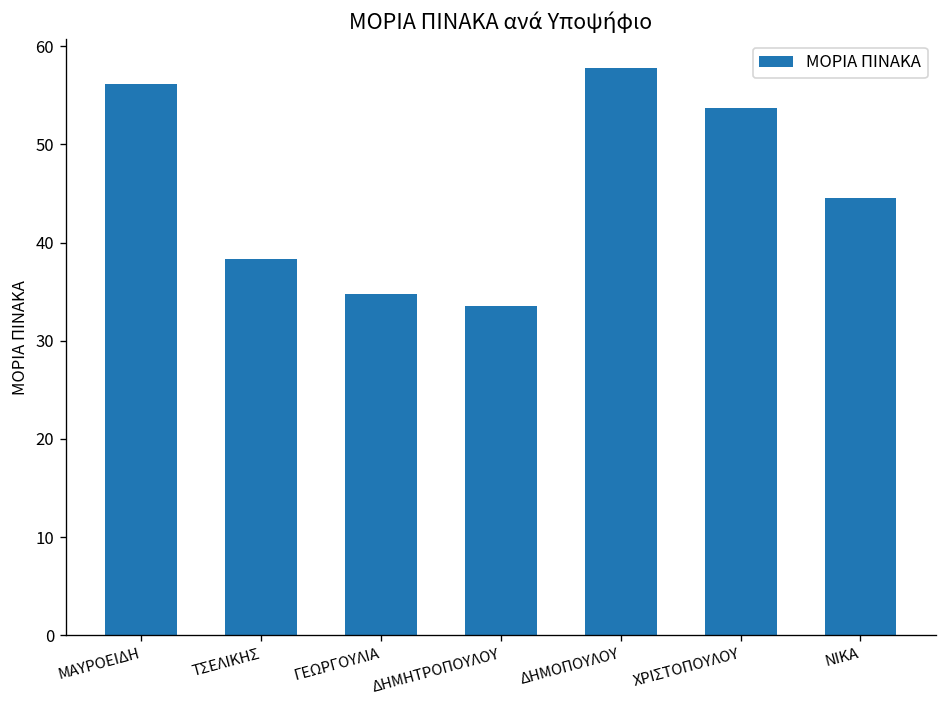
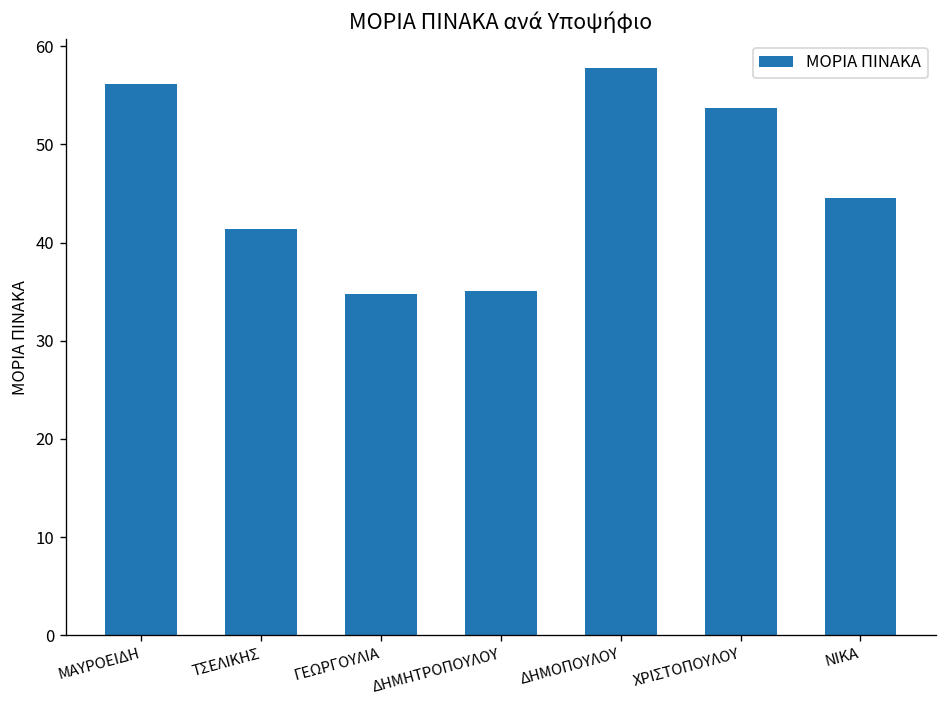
  {
    "ΜΑΥΡΟΕΙΔΗ": 56,
-   "ΤΣΕΛΙΚΗΣ": 38,
+   "ΤΣΕΛΙΚΗΣ": 41,
    "ΓΕΩΡΓΟΥΛΙΑ": 35,
-   "ΔΗΜΗΤΡΟΠΟΥΛΟΥ": 34,
+   "ΔΗΜΗΤΡΟΠΟΥΛΟΥ": 35,
    "ΔΗΜΟΠΟΥΛΟΥ": 58,
    "ΧΡΙΣΤΟΠΟΥΛΟΥ": 54,
    "ΝΙΚΑ": 45
  }
